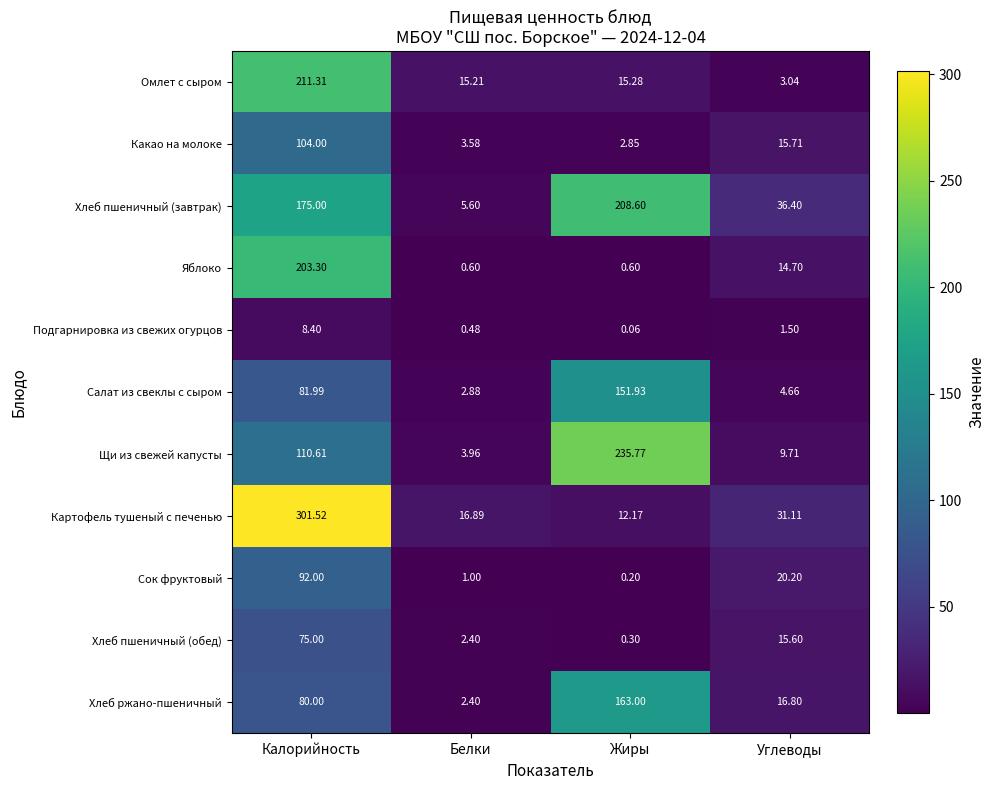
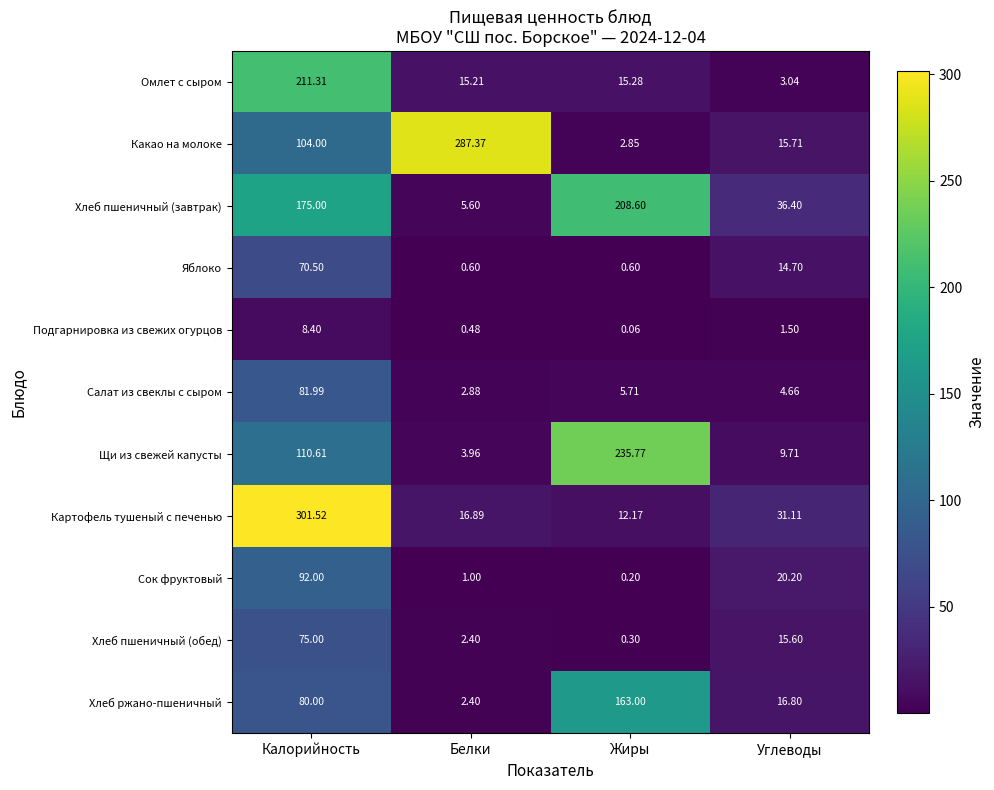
  {
    "Омлет с сыром": {
      "Калорийность": 211.31,
      "Белки": 15.21,
      "Жиры": 15.28,
      "Углеводы": 3.04
    },
    "Какао на молоке": {
      "Калорийность": 104.00,
-     "Белки": 3.58,
+     "Белки": 287.37,
      "Жиры": 2.85,
      "Углеводы": 15.71
    },
    "Хлеб пшеничный (завтрак)": {
      "Калорийность": 175.00,
      "Белки": 5.60,
      "Жиры": 208.60,
      "Углеводы": 36.40
    },
    "Яблоко": {
-     "Калорийность": 203.30,
+     "Калорийность": 70.50,
      "Белки": 0.60,
      "Жиры": 0.60,
      "Углеводы": 14.70
    },
    "Подгарнировка из свежих огурцов": {
      "Калорийность": 8.40,
      "Белки": 0.48,
      "Жиры": 0.06,
      "Углеводы": 1.50
    },
    "Салат из свеклы с сыром": {
      "Калорийность": 81.99,
      "Белки": 2.88,
-     "Жиры": 151.93,
+     "Жиры": 5.71,
      "Углеводы": 4.66
    },
    "Щи из свежей капусты": {
      "Калорийность": 110.61,
      "Белки": 3.96,
      "Жиры": 235.77,
      "Углеводы": 9.71
    },
    "Картофель тушеный с печенью": {
      "Калорийность": 301.52,
      "Белки": 16.89,
      "Жиры": 12.17,
      "Углеводы": 31.11
    },
    "Сок фруктовый": {
      "Калорийность": 92.00,
      "Белки": 1.00,
      "Жиры": 0.20,
      "Углеводы": 20.20
    },
    "Хлеб пшеничный (обед)": {
      "Калорийность": 75.00,
      "Белки": 2.40,
      "Жиры": 0.30,
      "Углеводы": 15.60
    },
    "Хлеб ржано-пшеничный": {
      "Калорийность": 80.00,
      "Белки": 2.40,
      "Жиры": 163.00,
      "Углеводы": 16.80
    }
  }
